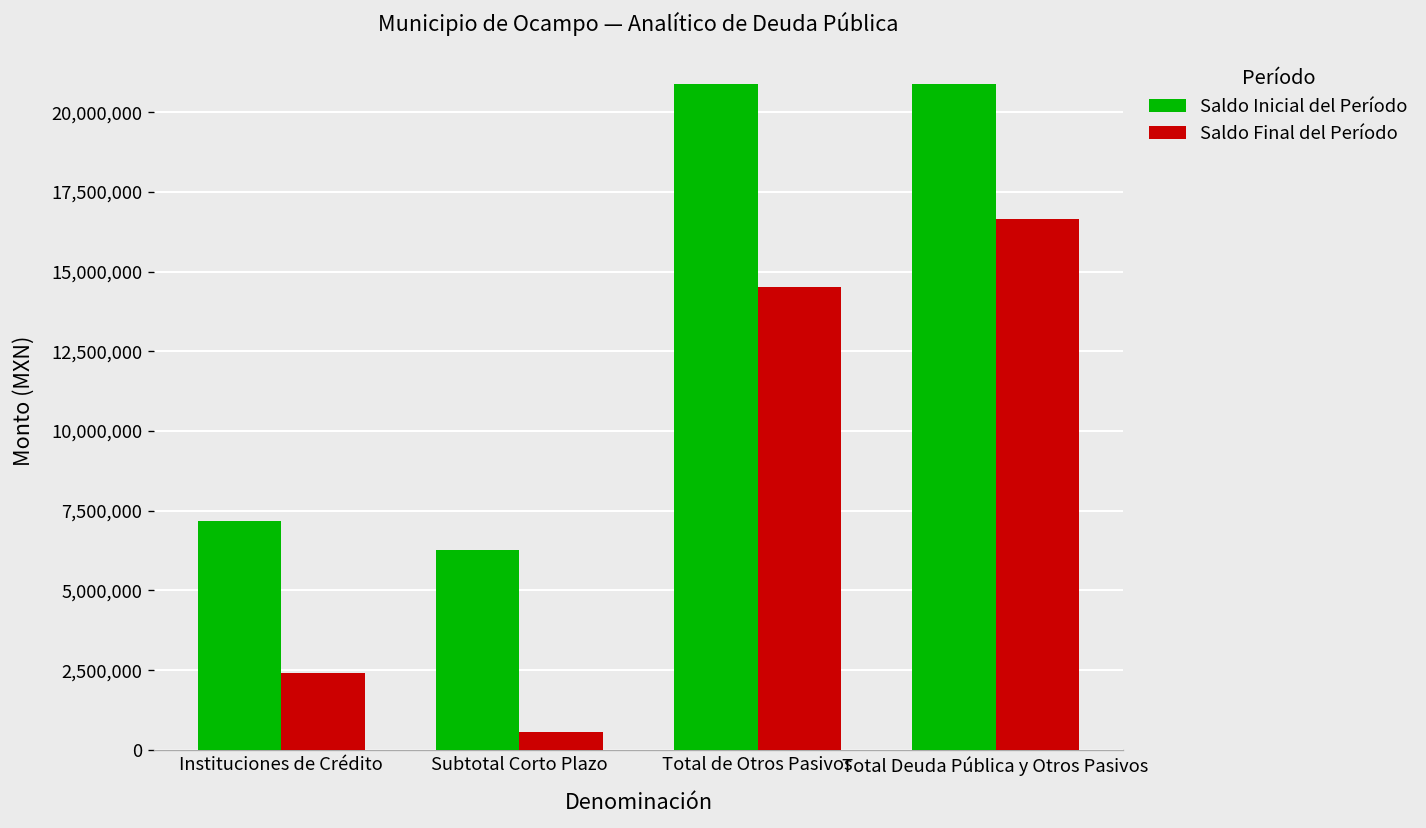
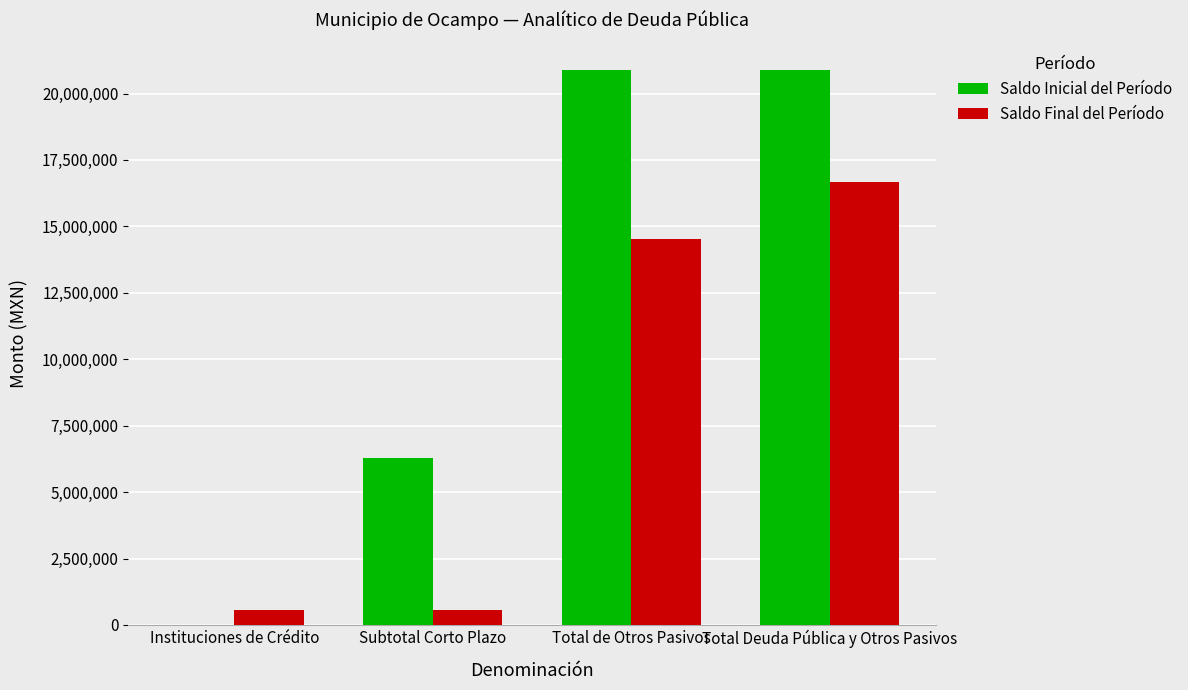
  {
    "Saldo Inicial del Período": {
-     "Instituciones de Crédito": "7,200,000",
+     "Instituciones de Crédito": "0",
      "Subtotal Corto Plazo": "6,300,000",
      "Total de Otros Pasivos": "20,900,000",
      "Total Deuda Pública y Otros Pasivos": "20,900,000"
    },
    "Saldo Final del Período": {
-     "Instituciones de Crédito": "2,400,000",
+     "Instituciones de Crédito": "600,000",
      "Subtotal Corto Plazo": "600,000",
      "Total de Otros Pasivos": "14,500,000",
      "Total Deuda Pública y Otros Pasivos": "16,700,000"
    }
  }
